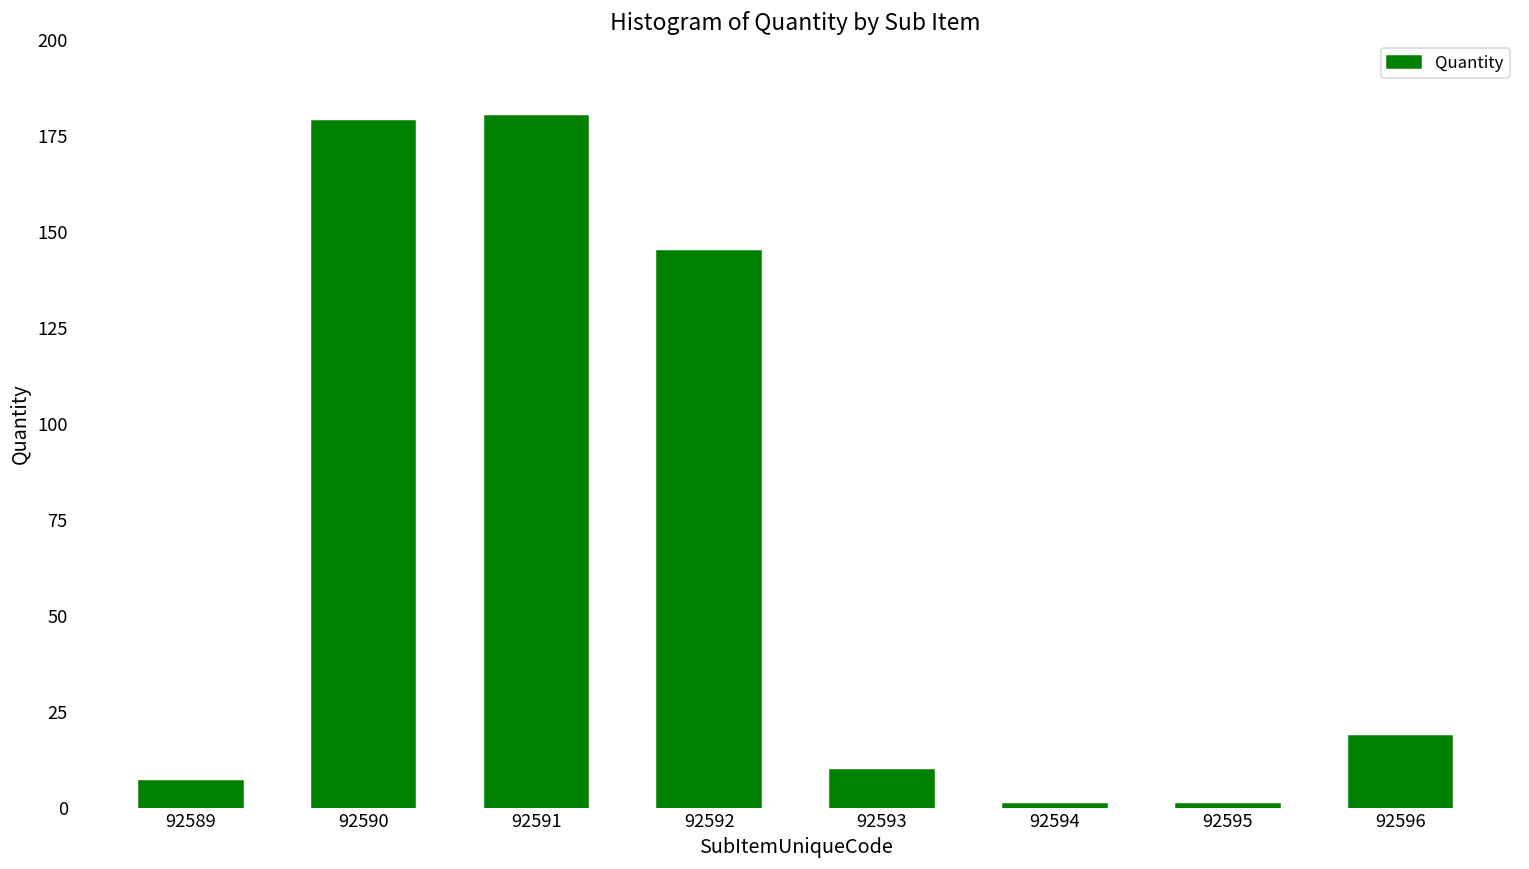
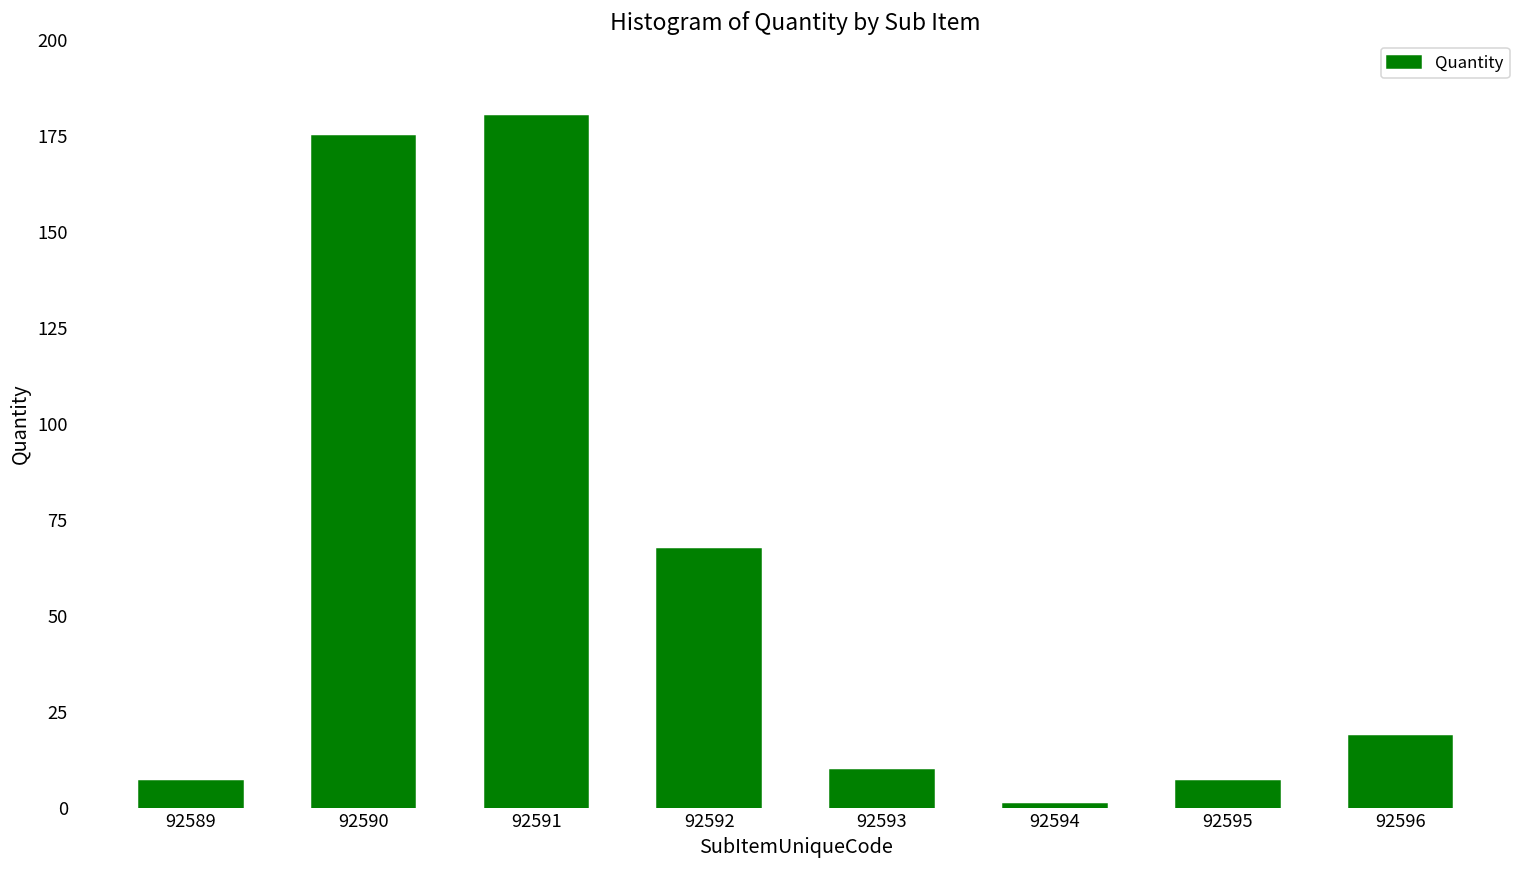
  {
    "92589": 7,
-   "92590": 179,
+   "92590": 175,
    "92591": 180,
-   "92592": 145,
+   "92592": 68,
    "92593": 10,
    "92594": 1,
-   "92595": 1,
+   "92595": 7,
    "92596": 19
  }
